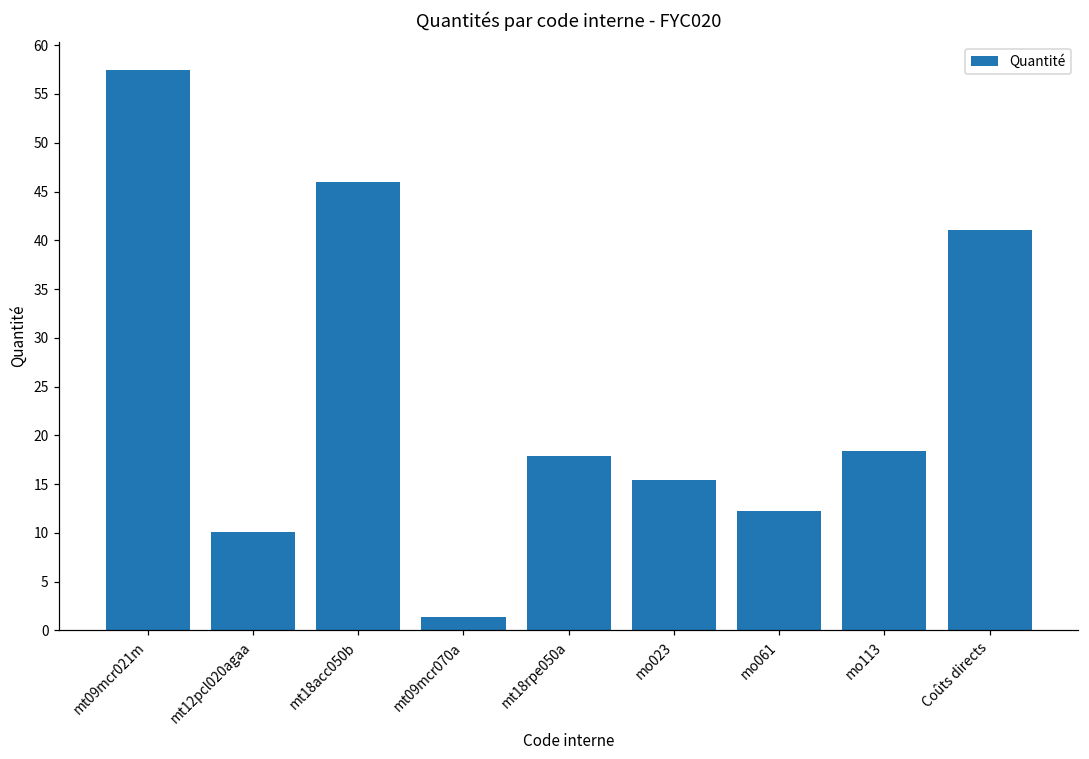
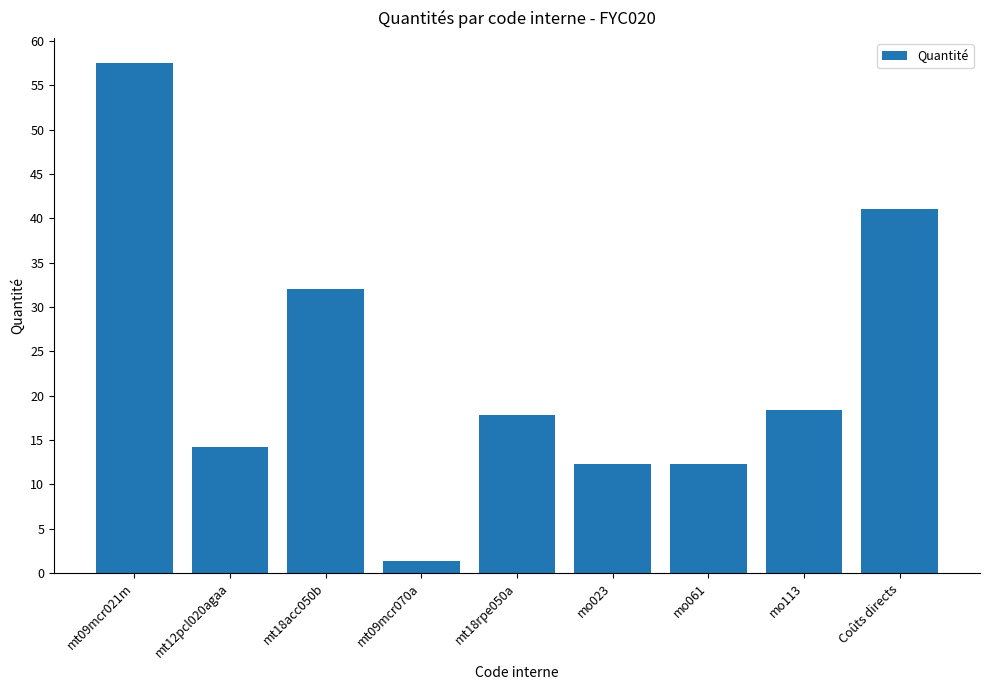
  {
    "mt09mcr021m": 57,
-   "mt12pcl020agaa": 10,
-   "mt18acc050b": 46,
+   "mt12pcl020agaa": 14,
+   "mt18acc050b": 32,
    "mt09mcr070a": 1,
    "mt18rpe050a": 18,
-   "mo023": 15,
+   "mo023": 12,
    "mo061": 12,
    "mo113": 18,
    "Coûts directs": 41
  }
